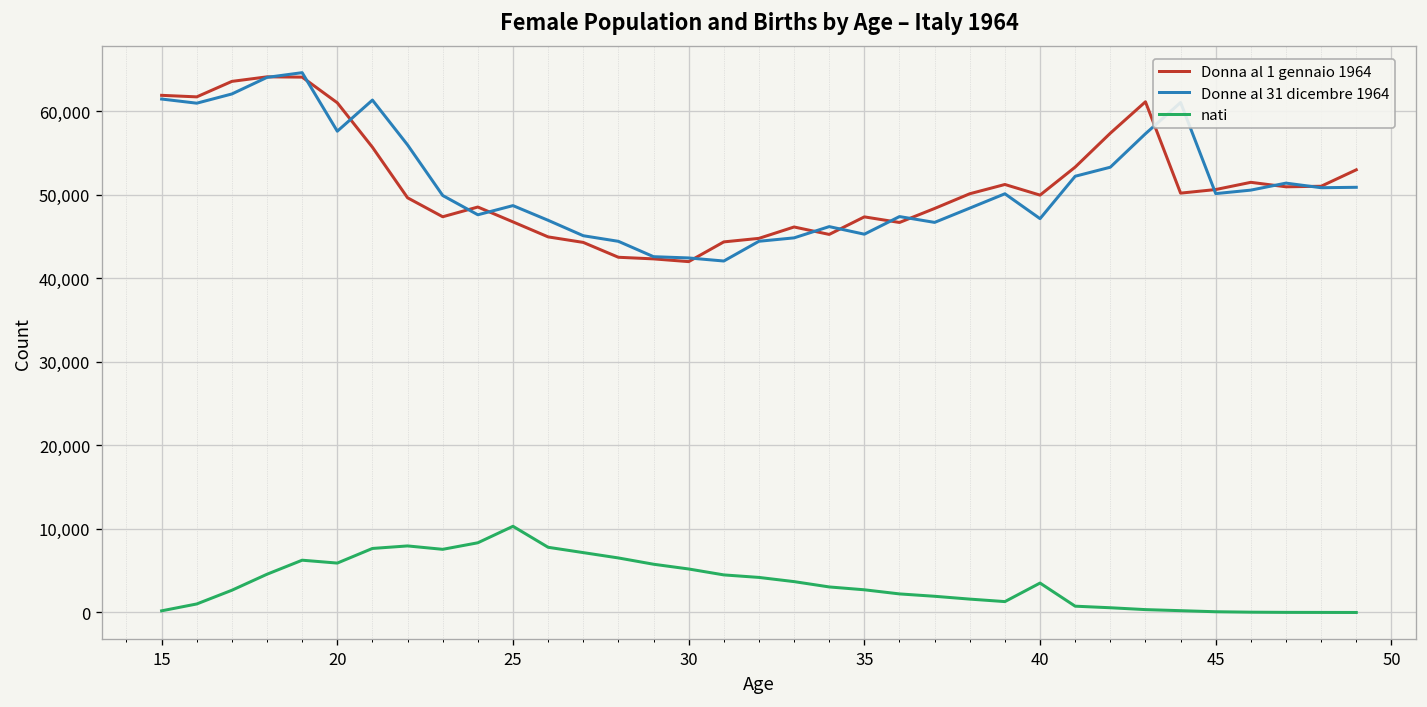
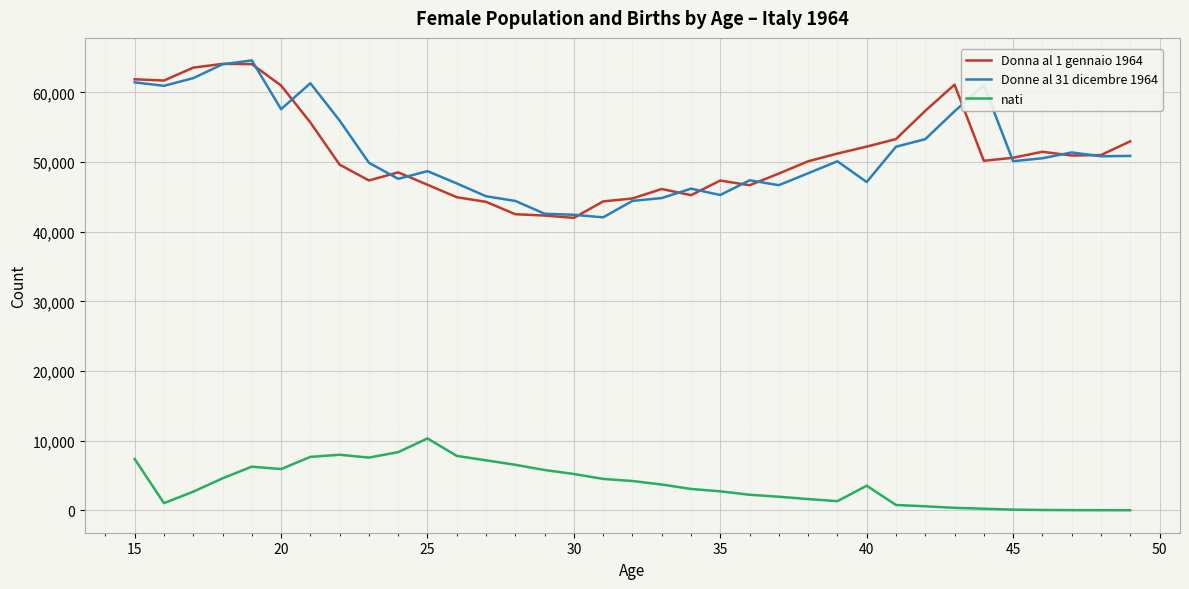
  {
    "Donna al 1 gennaio 1964": {
      "15": "62,000",
      "20": "61,000",
      "25": "47,000",
      "30": "42,000",
      "35": "47,000",
-     "40": "50,000",
+     "40": "52,000",
      "45": "51,000"
    },
    "Donne al 31 dicembre 1964": {
      "15": "61,000",
      "20": "58,000",
      "25": "49,000",
      "30": "42,000",
      "35": "45,000",
      "40": "47,000",
      "45": "50,000"
    },
    "nati": {
-     "15": "0",
+     "15": "7,000",
      "20": "6,000",
      "25": "10,000",
      "30": "5,000",
      "35": "3,000",
      "40": "4,000",
      "45": "0"
    }
  }
